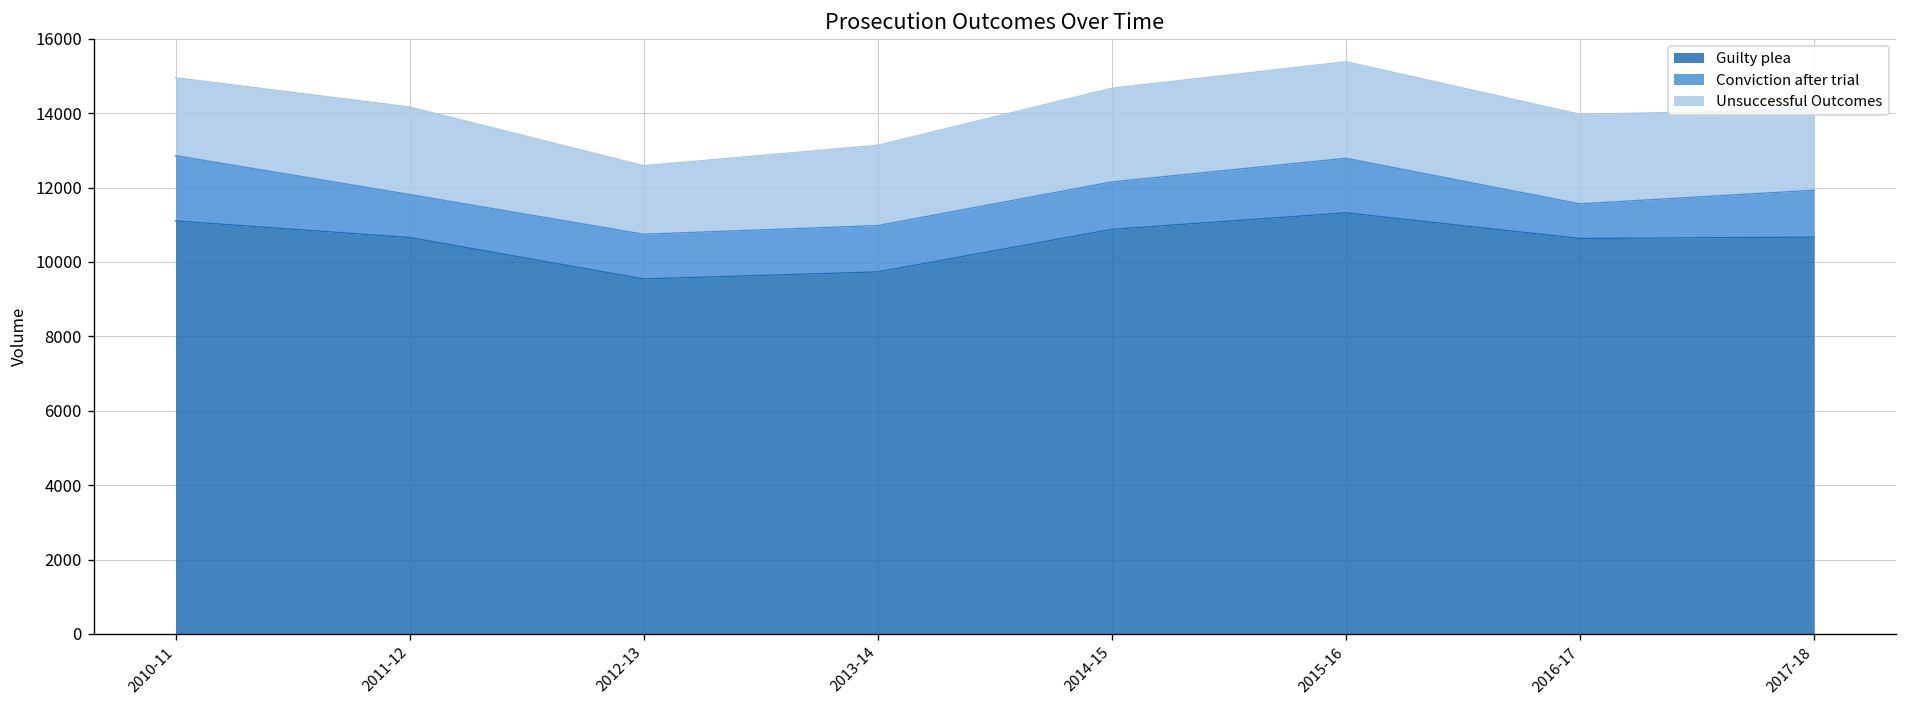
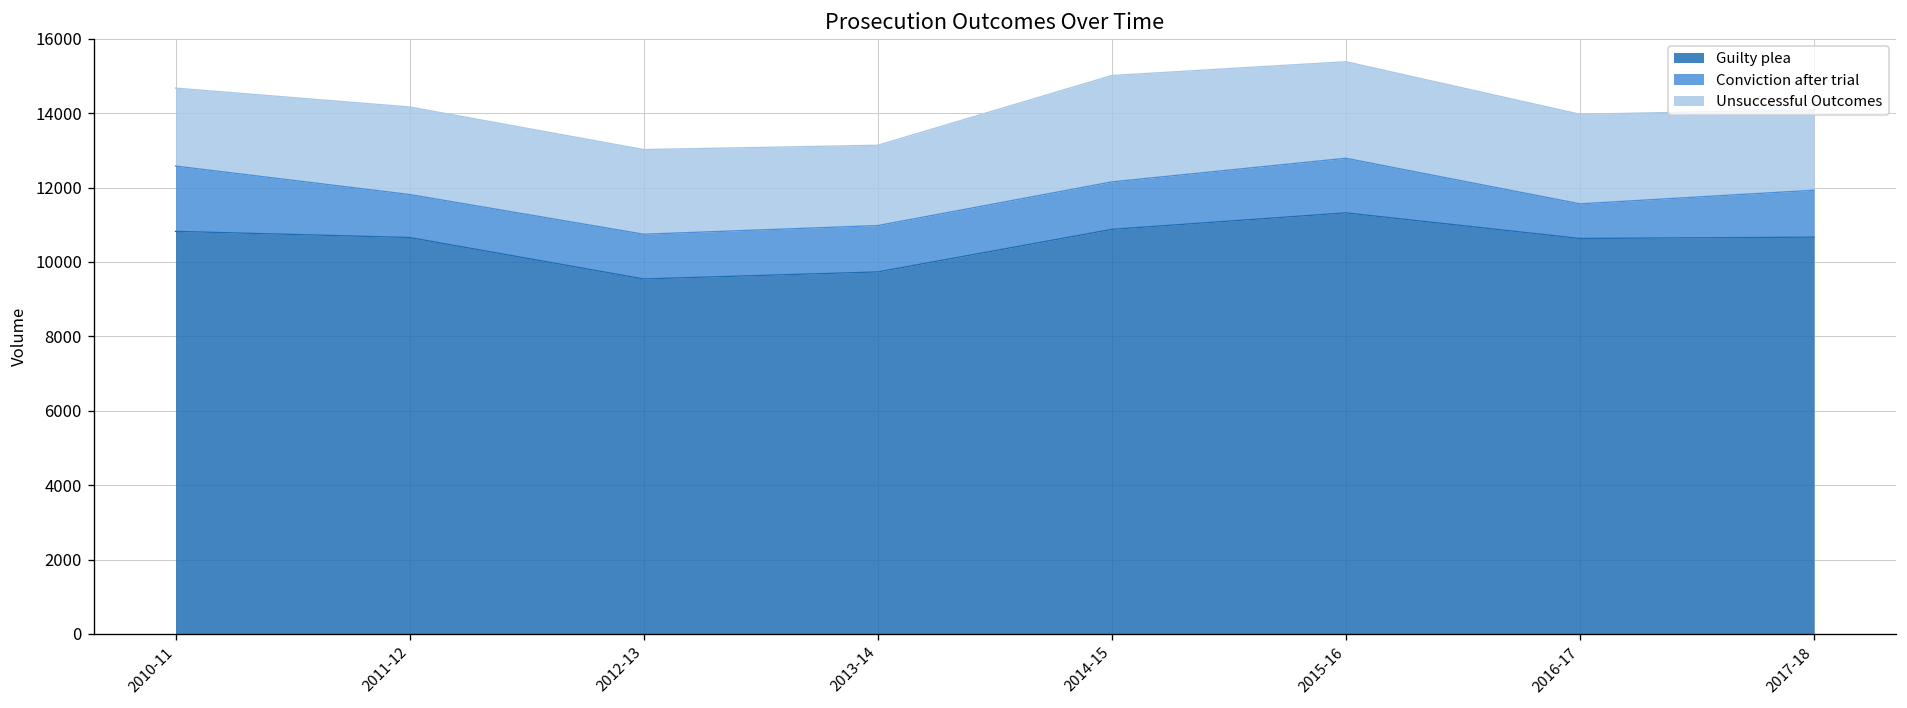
  {
    "Guilty plea": {
-     "2010-11": 11100,
+     "2010-11": 10800,
      "2011-12": 10700,
      "2012-13": 9500,
      "2013-14": 9700,
      "2014-15": 10900,
      "2015-16": 11300,
      "2016-17": 10600,
      "2017-18": 10700
    },
    "Conviction after trial": {
      "2010-11": 1800,
      "2011-12": 1200,
      "2012-13": 1200,
      "2013-14": 1200,
      "2014-15": 1300,
      "2015-16": 1500,
      "2016-17": 900,
      "2017-18": 1300
    },
    "Unsuccessful Outcomes": {
      "2010-11": 2100,
      "2011-12": 2400,
-     "2012-13": 1800,
+     "2012-13": 2300,
      "2013-14": 2200,
-     "2014-15": 2500,
+     "2014-15": 2900,
      "2015-16": 2600,
      "2016-17": 2400
    }
  }
